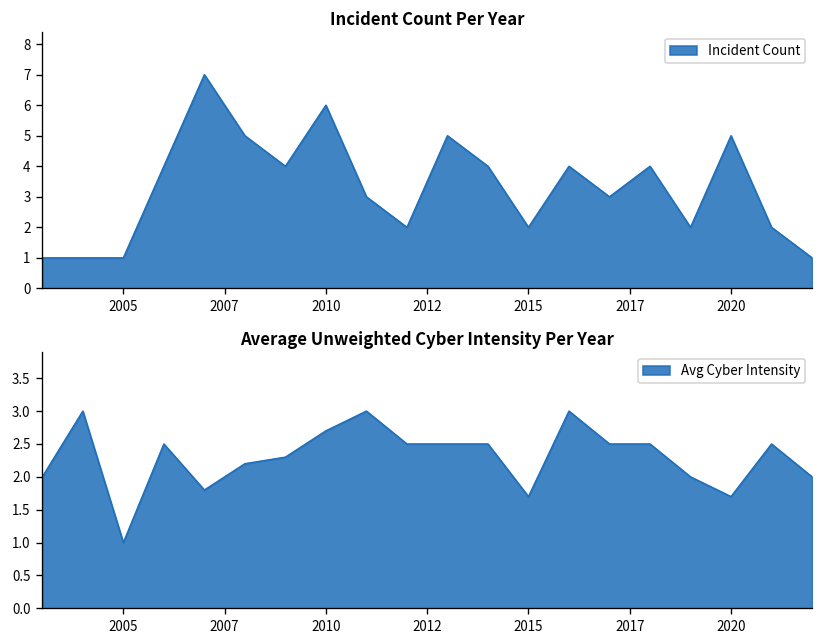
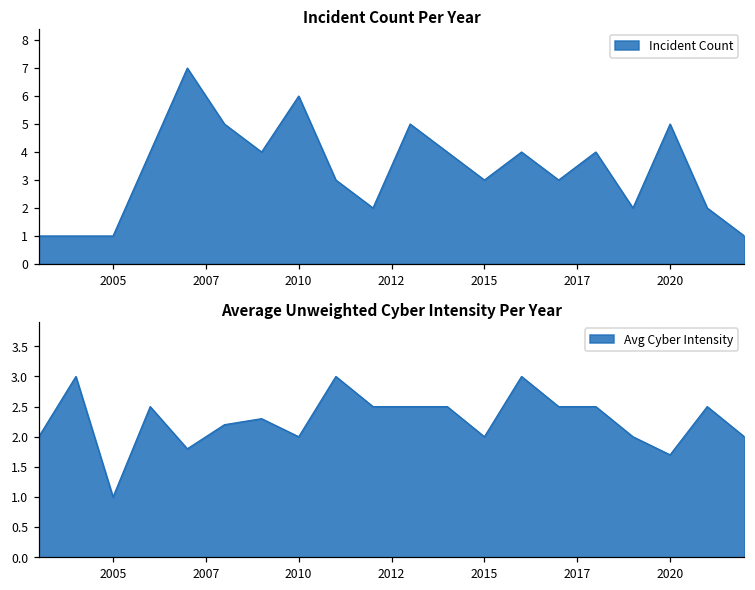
  {
    "Incident Count Per Year": {
      "2005": 1,
      "2010": 6,
-     "2015": 2,
+     "2015": 3,
      "2020": 5
    },
    "Average Unweighted Cyber Intensity Per Year": {
      "2005": 1.0,
-     "2010": 2.7,
-     "2015": 1.7,
+     "2010": 2.0,
+     "2015": 2.0,
      "2020": 1.7
    }
  }
